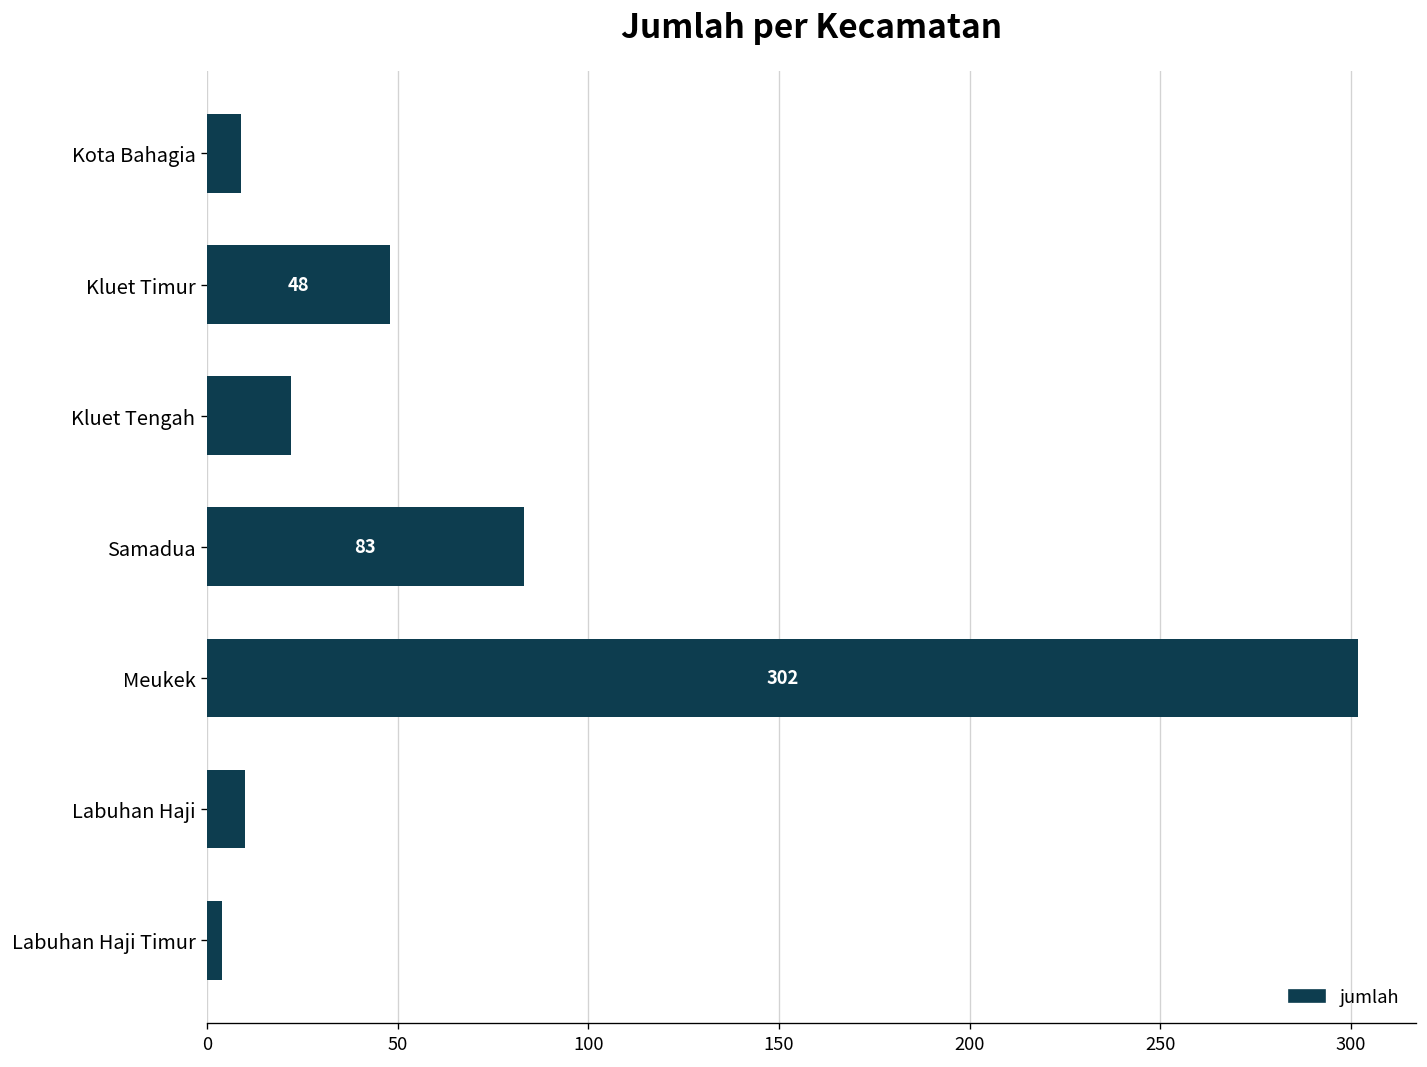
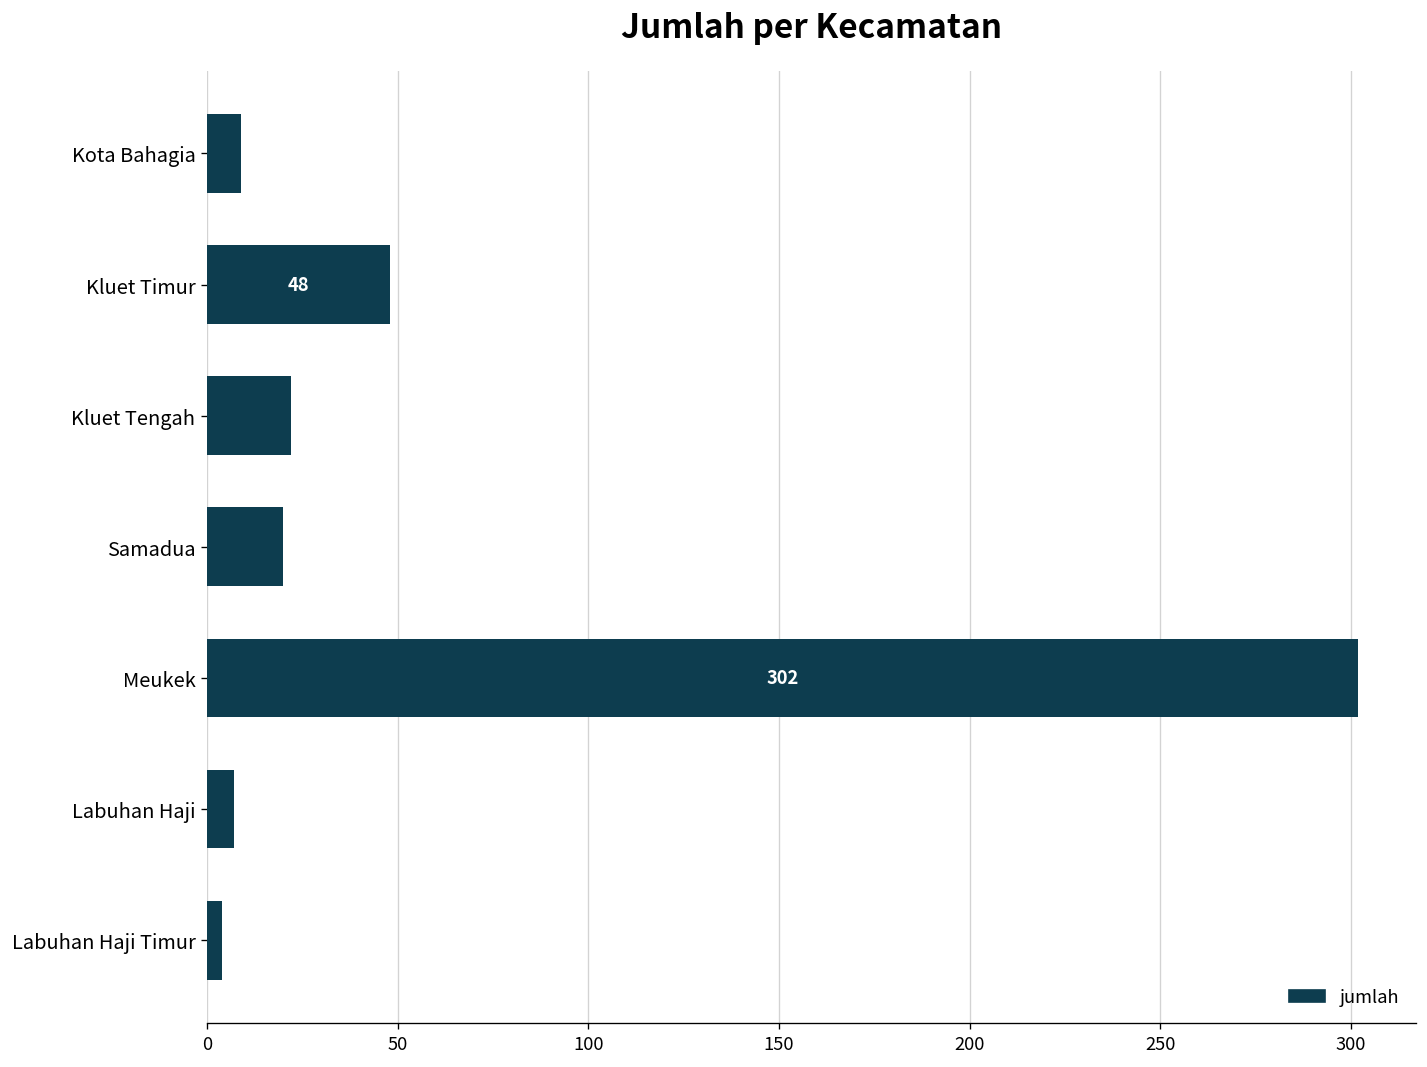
  {
    "Kota Bahagia": 9,
    "Kluet Tengah": 22,
-   "Samadua": 83,
-   "Labuhan Haji": 10,
+   "Samadua": 20,
+   "Labuhan Haji": 7,
    "Labuhan Haji Timur": 4
  }
